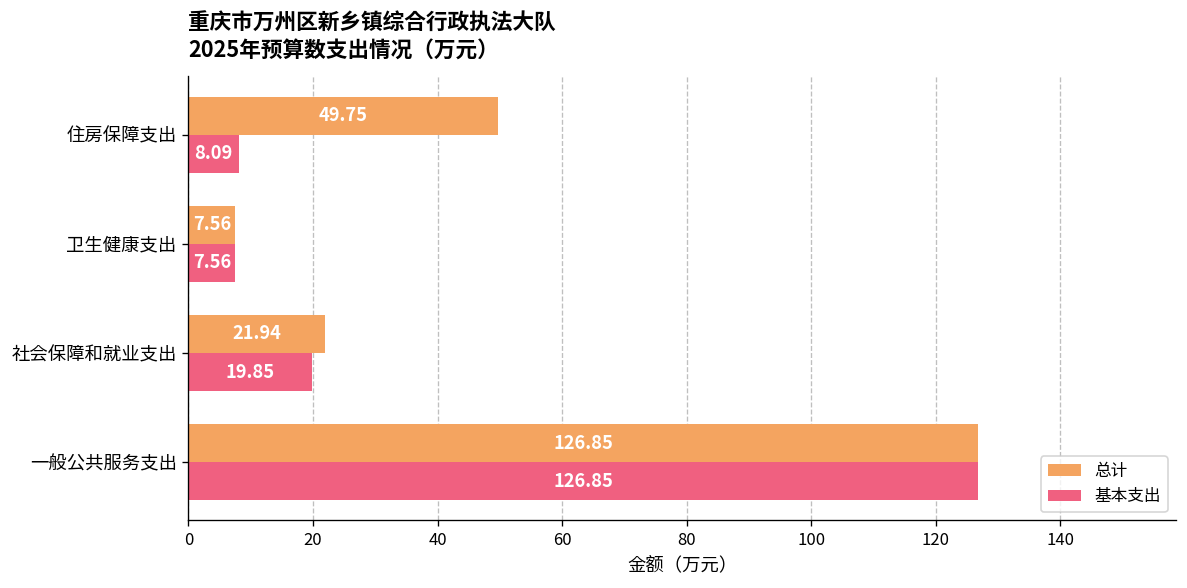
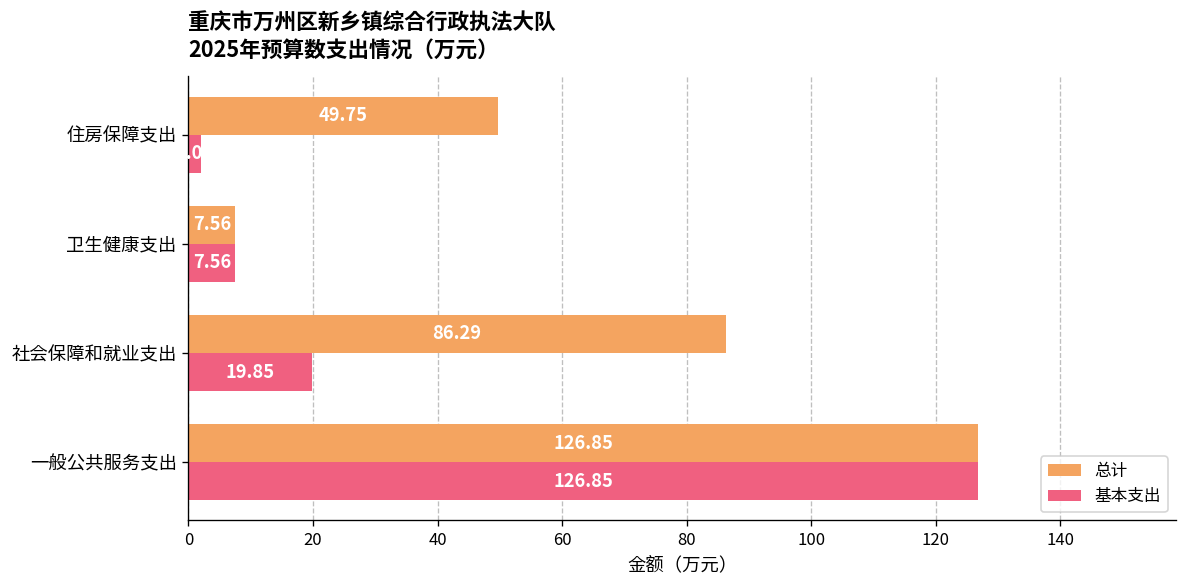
  {
    "总计": {
      "住房保障支出": 49.75,
      "卫生健康支出": 7.56,
-     "社会保障和就业支出": 21.94,
+     "社会保障和就业支出": 86.29,
      "一般公共服务支出": 126.85
    },
    "基本支出": {
-     "住房保障支出": 8
+     "住房保障支出": 2
    }
  }
